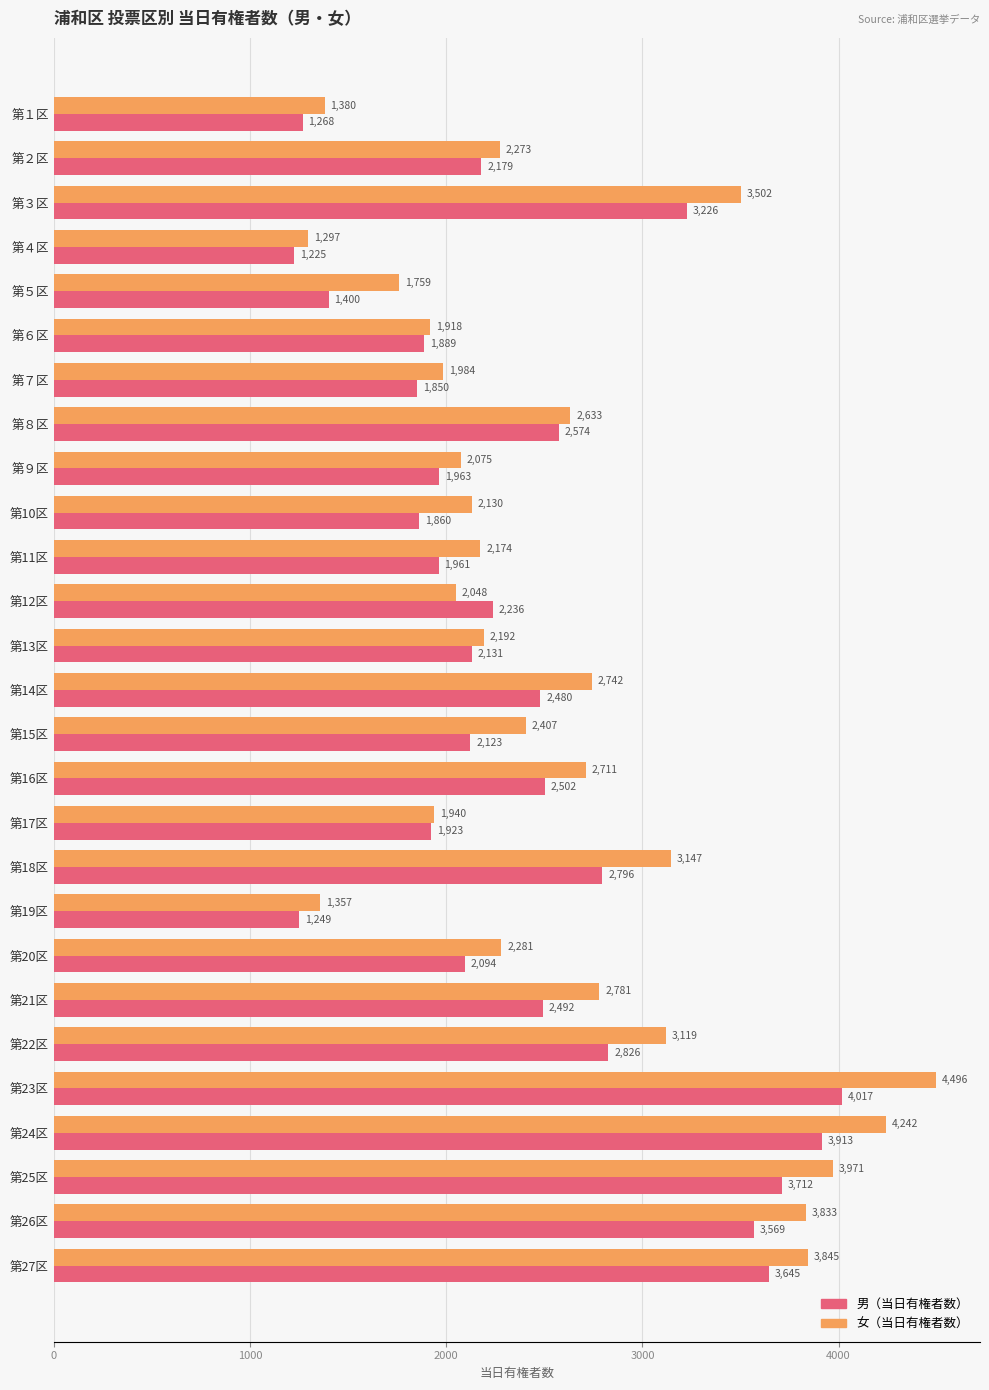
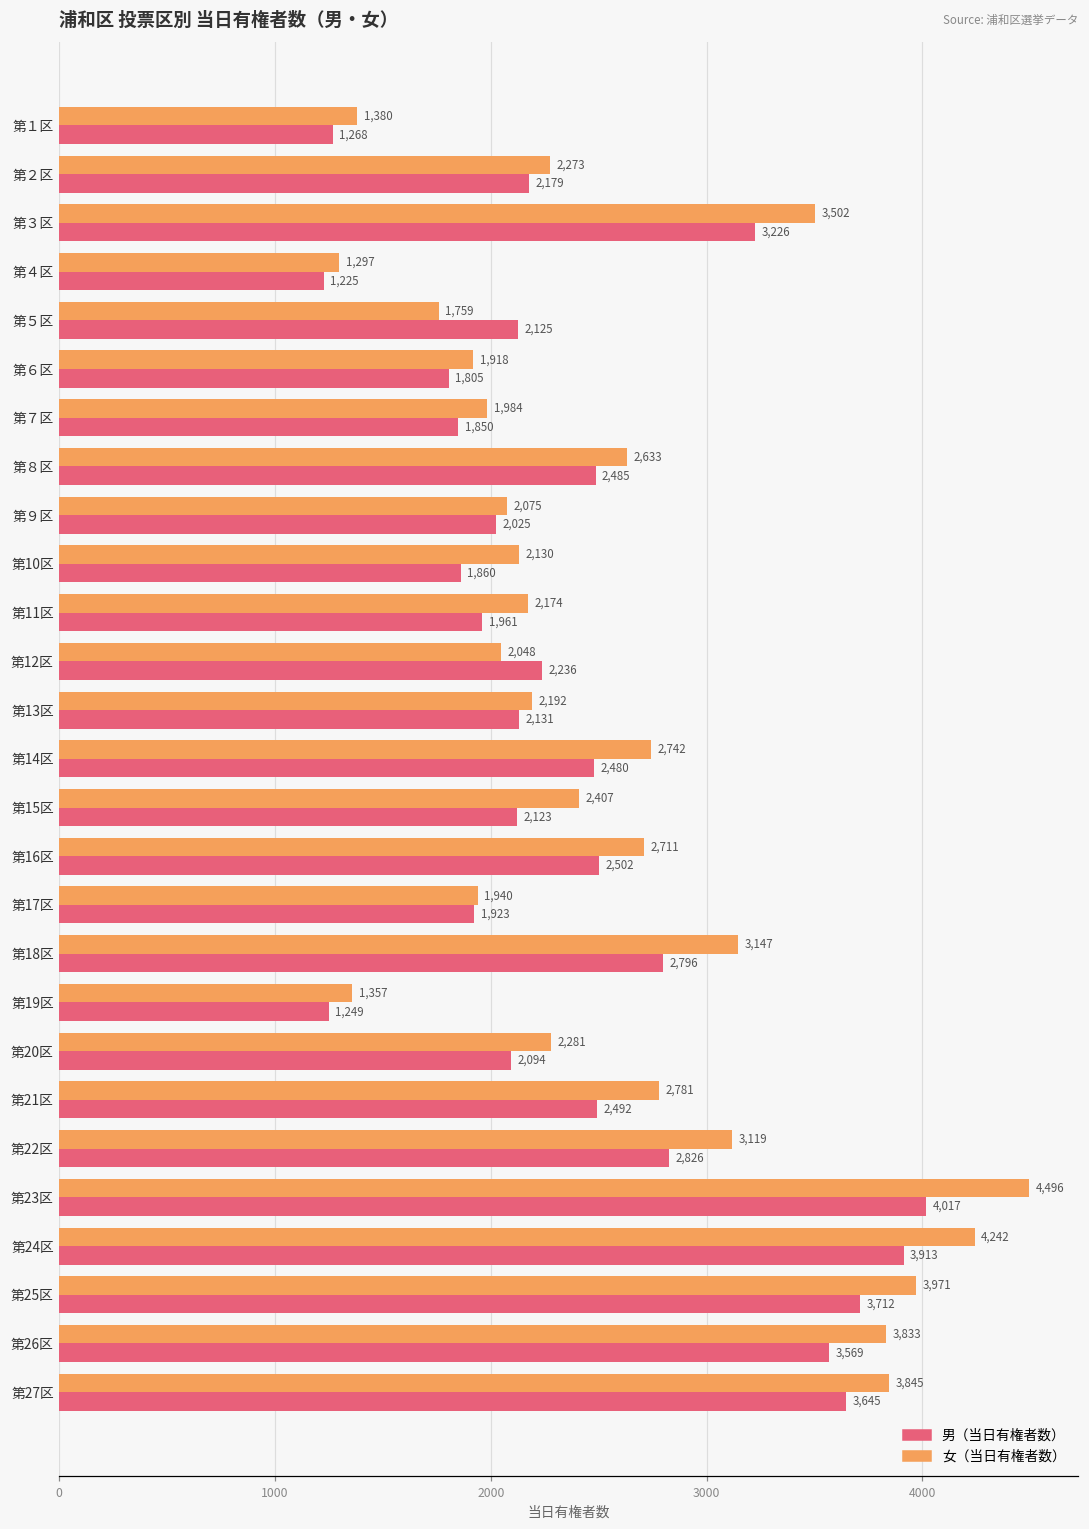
  {
    "男（当日有権者数）": {
      "第１区": "1,268",
      "第２区": "2,179",
      "第３区": "3,226",
      "第４区": "1,225",
-     "第５区": "1,400",
-     "第６区": "1,889",
+     "第５区": "2,125",
+     "第６区": "1,805",
      "第７区": "1,850",
-     "第８区": "2,574",
-     "第９区": "1,963",
+     "第８区": "2,485",
+     "第９区": "2,025",
      "第10区": "1,860",
      "第11区": "1,961",
      "第12区": "2,236",
      "第13区": "2,131",
      "第14区": "2,480",
      "第15区": "2,123",
      "第16区": "2,502",
      "第17区": "1,923",
      "第18区": "2,796",
      "第19区": "1,249",
      "第20区": "2,094",
      "第21区": "2,492",
      "第22区": "2,826",
      "第23区": "4,017",
      "第24区": "3,913",
      "第25区": "3,712",
      "第26区": "3,569",
      "第27区": "3,645"
    },
    "女（当日有権者数）": {
      "第１区": "1,380",
      "第２区": "2,273",
      "第３区": "3,502",
      "第４区": "1,297",
      "第５区": "1,759",
      "第６区": "1,918",
      "第７区": "1,984",
      "第８区": "2,633",
      "第９区": "2,075",
      "第10区": "2,130",
      "第11区": "2,174",
      "第12区": "2,048",
      "第13区": "2,192",
      "第14区": "2,742",
      "第15区": "2,407",
      "第16区": "2,711",
      "第17区": "1,940",
      "第18区": "3,147",
      "第19区": "1,357",
      "第20区": "2,281",
      "第21区": "2,781",
      "第22区": "3,119",
      "第23区": "4,496",
      "第24区": "4,242",
      "第25区": "3,971",
      "第26区": "3,833",
      "第27区": "3,845"
    }
  }
